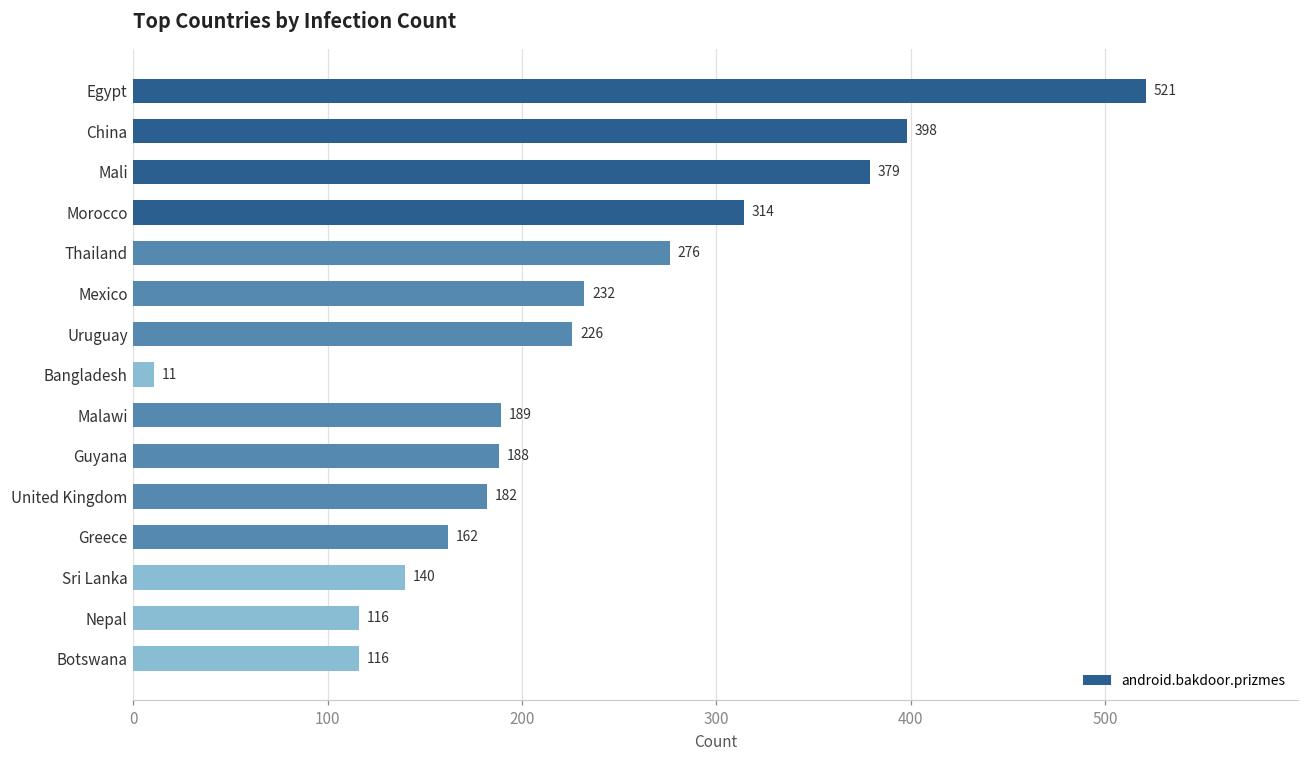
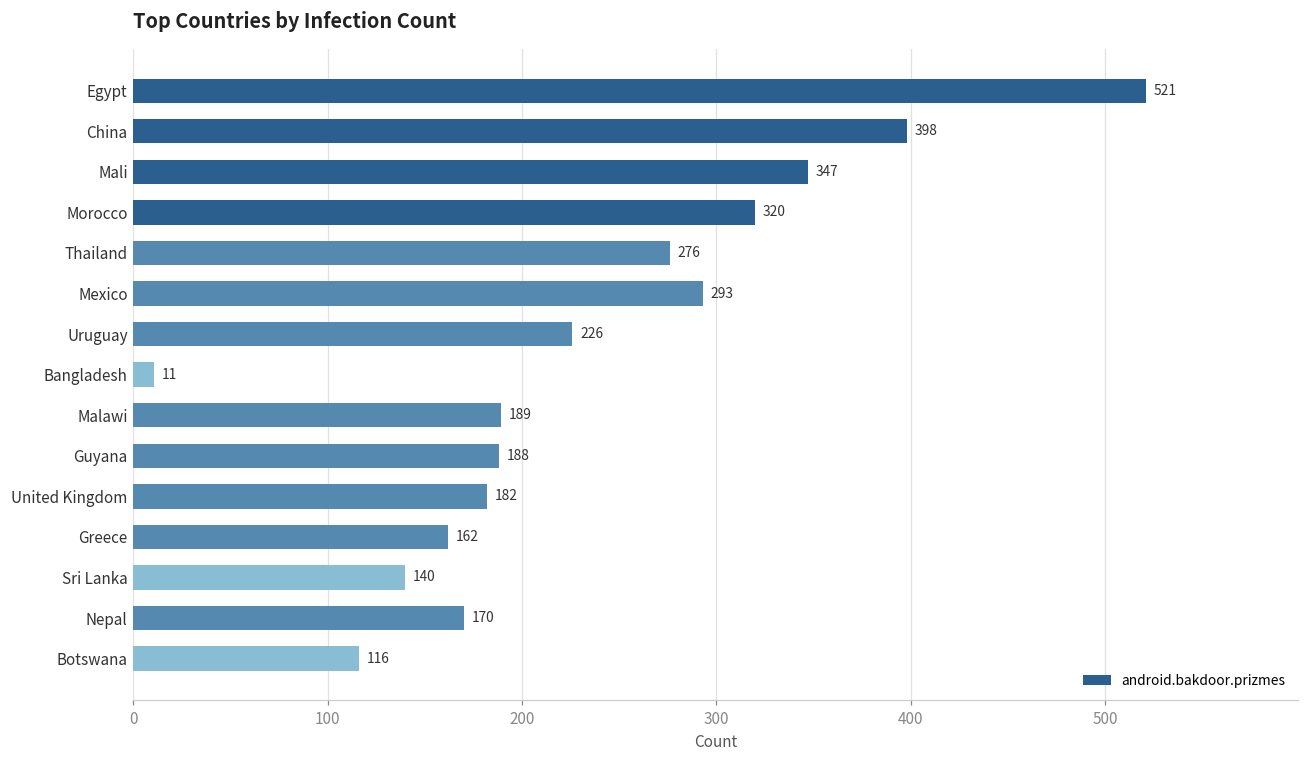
  {
    "Egypt": 521,
    "China": 398,
-   "Mali": 379,
-   "Morocco": 314,
+   "Mali": 347,
+   "Morocco": 320,
    "Thailand": 276,
-   "Mexico": 232,
+   "Mexico": 293,
    "Uruguay": 226,
    "Bangladesh": 11,
    "Malawi": 189,
    "Guyana": 188,
    "United Kingdom": 182,
    "Greece": 162,
    "Sri Lanka": 140,
-   "Nepal": 116,
+   "Nepal": 170,
    "Botswana": 116
  }
